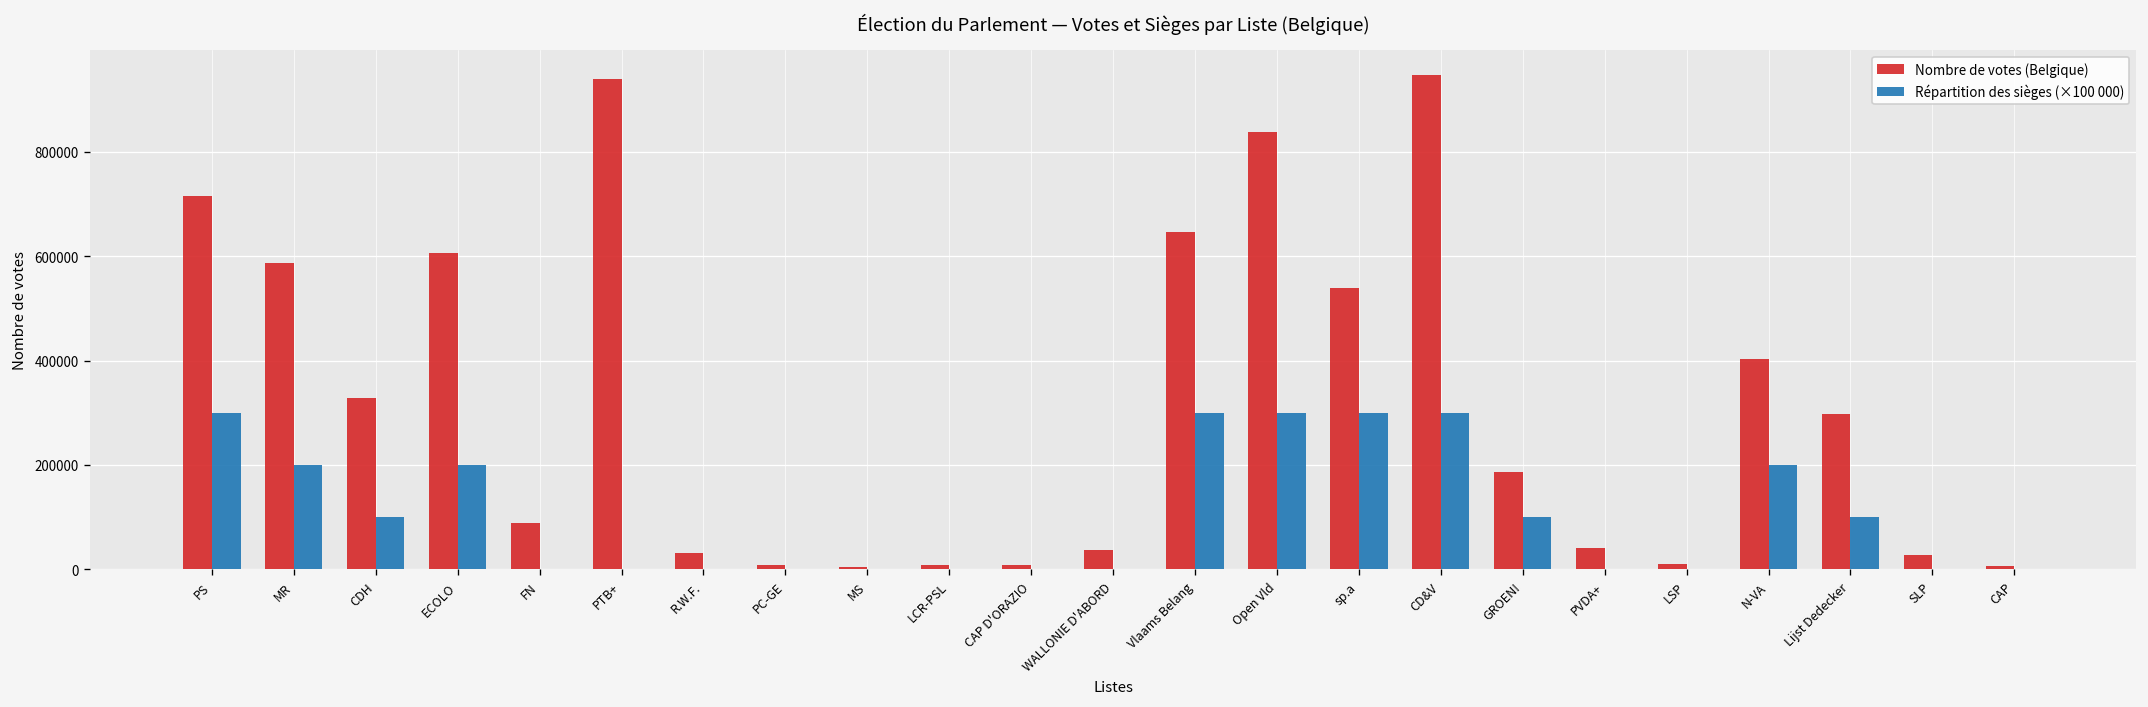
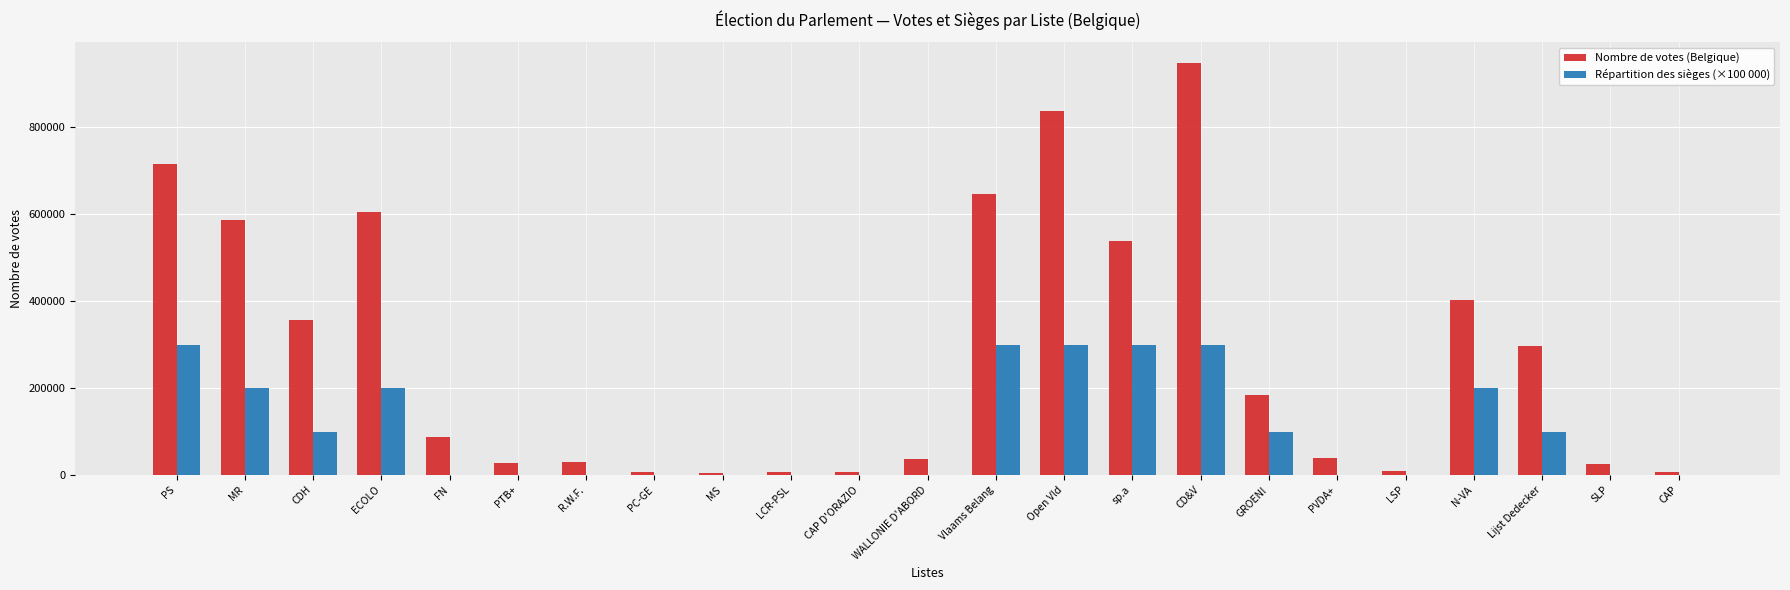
  {
    "Nombre de votes (Belgique)": {
      "PS": 710000,
      "MR": 590000,
-     "CDH": 330000,
+     "CDH": 360000,
      "ECOLO": 610000,
      "FN": 90000,
-     "PTB+": 940000,
+     "PTB+": 30000,
      "R.W.F.": 30000,
      "PC-GE": 10000,
      "LCR-PSL": 10000,
      "CAP D'ORAZIO": 10000,
      "WALLONIE D'ABORD": 40000,
      "Vlaams Belang": 650000,
      "Open Vld": 840000,
      "sp.a": 540000,
      "CD&V": 950000,
      "GROEN!": 190000,
      "PVDA+": 40000,
      "LSP": 10000,
      "N-VA": 400000,
      "Lijst Dedecker": 300000,
      "SLP": 30000,
      "CAP": 10000
    },
    "Répartition des sièges (×100 000)": {
      "PS": 300000,
      "MR": 200000,
      "CDH": 100000,
      "ECOLO": 200000,
      "FN": 0,
      "PTB+": 0,
      "R.W.F.": 0,
      "PC-GE": 0,
      "MS": 0,
      "LCR-PSL": 0,
      "CAP D'ORAZIO": 0,
      "WALLONIE D'ABORD": 0,
      "Vlaams Belang": 300000,
      "Open Vld": 300000,
      "sp.a": 300000,
      "CD&V": 300000,
      "GROEN!": 100000,
      "PVDA+": 0,
      "LSP": 0,
      "N-VA": 200000,
      "Lijst Dedecker": 100000,
      "SLP": 0,
      "CAP": 0
    }
  }
